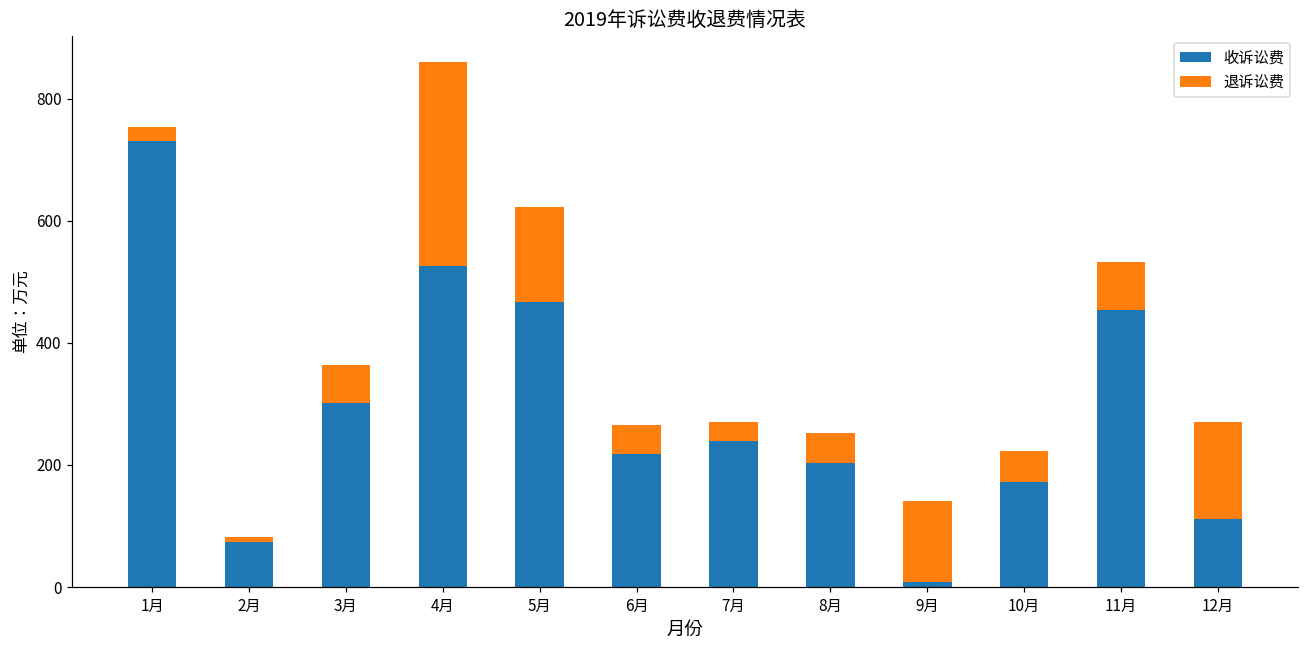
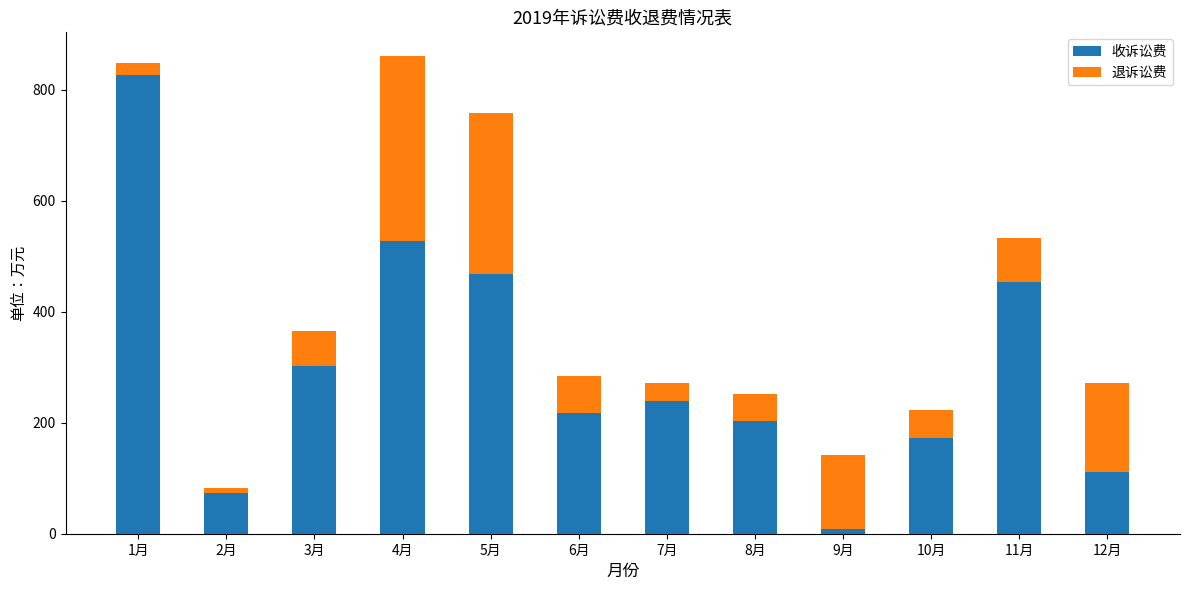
  {
    "收诉讼费": {
-     "1月": 730,
+     "1月": 830,
      "2月": 70,
      "3月": 300,
      "4月": 530,
      "5月": 470,
      "6月": 220,
      "7月": 240,
      "8月": 200,
      "9月": 10,
      "10月": 170,
      "11月": 450,
      "12月": 110
    },
    "退诉讼费": {
      "1月": 20,
      "2月": 10,
      "3月": 60,
      "4月": 330,
-     "5月": 160,
-     "6月": 50,
+     "5月": 290,
+     "6月": 70,
      "7月": 30,
      "8月": 50,
      "9月": 130,
      "10月": 50,
      "11月": 80,
      "12月": 160
    }
  }
